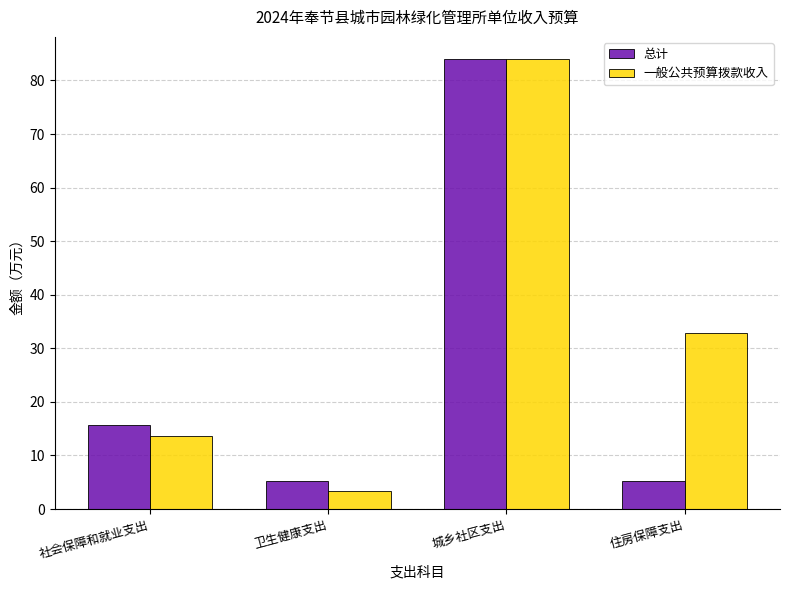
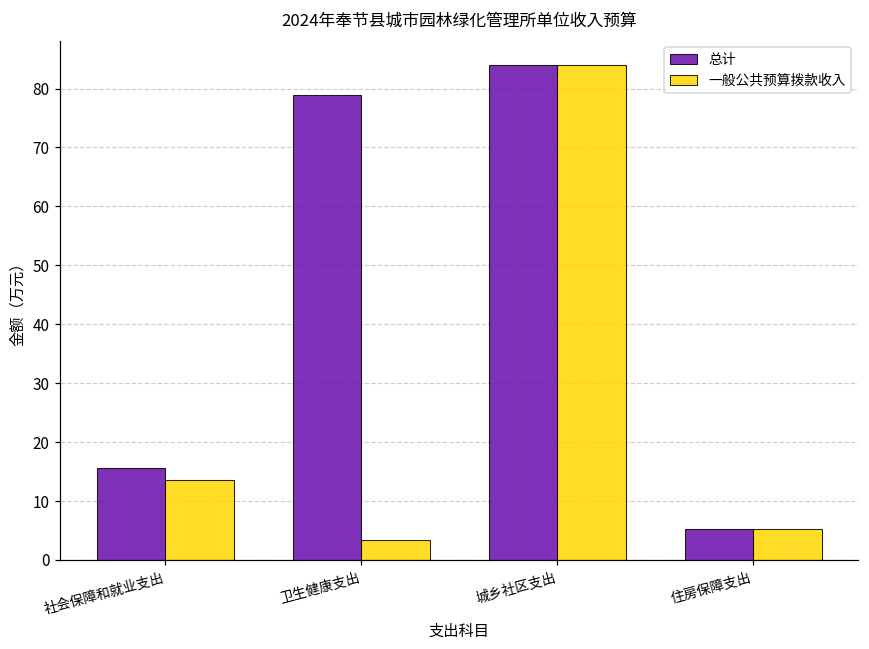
  {
    "总计": {
      "社会保障和就业支出": 16,
-     "卫生健康支出": 5,
+     "卫生健康支出": 79,
      "城乡社区支出": 84,
      "住房保障支出": 5
    },
    "一般公共预算拨款收入": {
      "社会保障和就业支出": 14,
      "卫生健康支出": 3,
      "城乡社区支出": 84,
-     "住房保障支出": 33
+     "住房保障支出": 5
    }
  }
